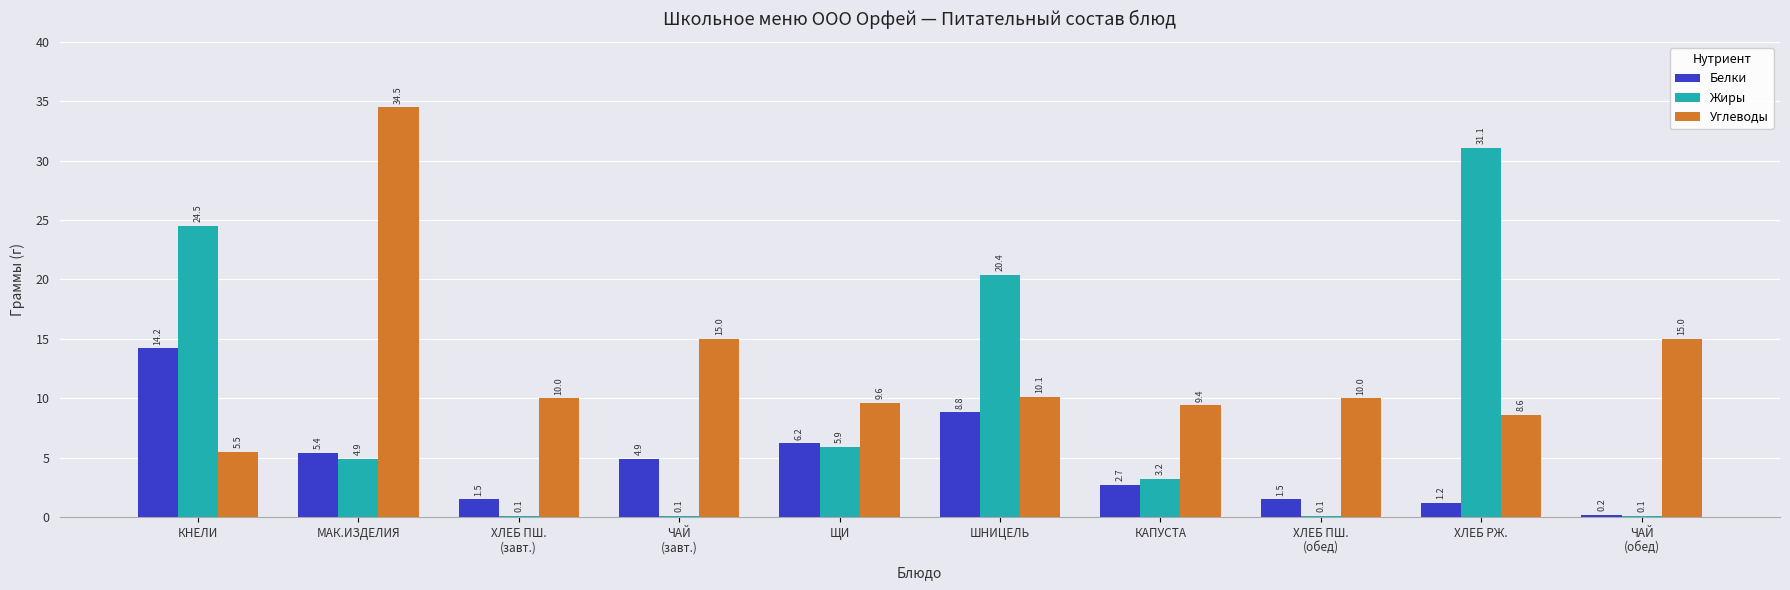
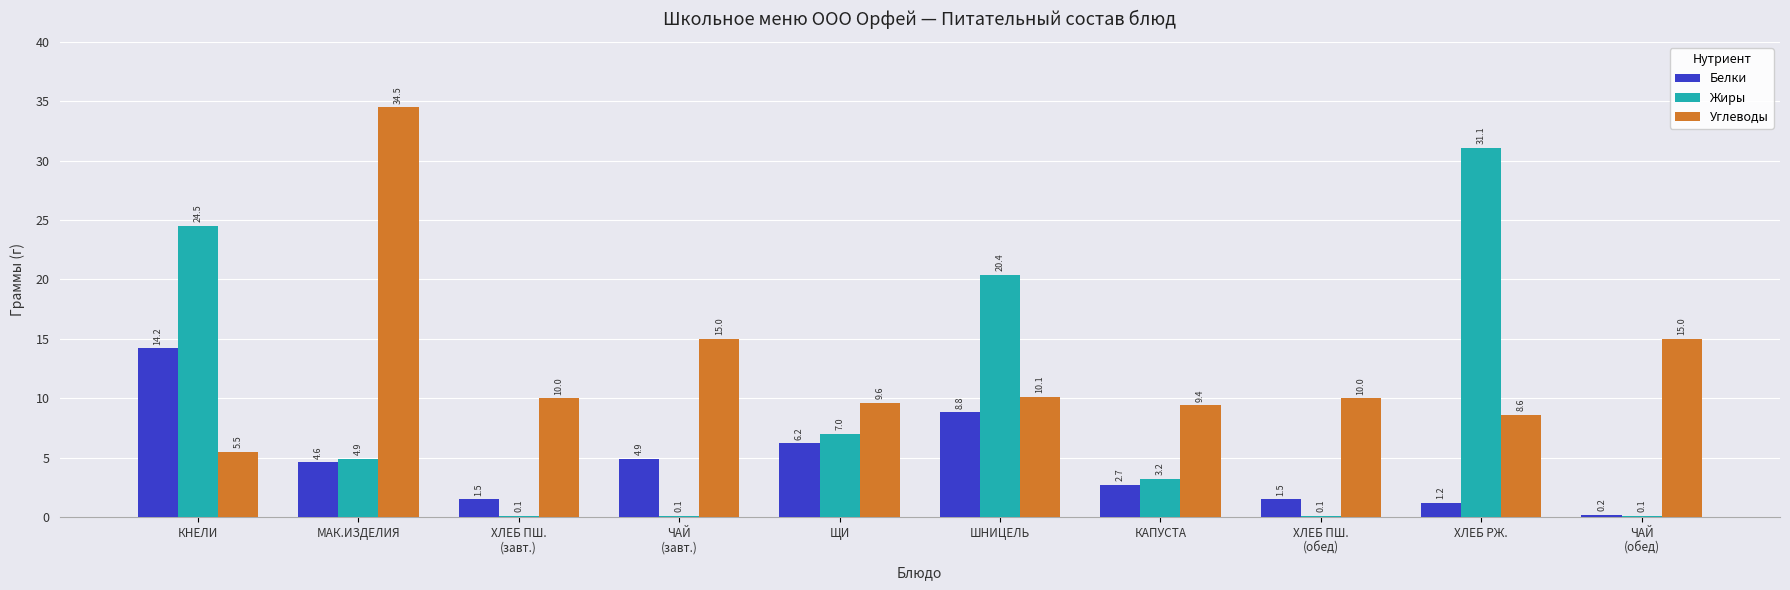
  {
    "Белки": {
      "КНЕЛИ": 14.2,
-     "МАК.ИЗДЕЛИЯ": 5.4,
+     "МАК.ИЗДЕЛИЯ": 4.6,
      "ХЛЕБ ПШ. (завт.)": 1.5,
      "ЧАЙ (завт.)": 4.9,
      "ЩИ": 6.2,
      "ШНИЦЕЛЬ": 8.8,
      "КАПУСТА": 2.7,
      "ХЛЕБ ПШ. (обед)": 1.5,
      "ХЛЕБ РЖ.": 1.2,
      "ЧАЙ (обед)": 0.2
    },
    "Жиры": {
      "КНЕЛИ": 24.5,
      "МАК.ИЗДЕЛИЯ": 4.9,
      "ХЛЕБ ПШ. (завт.)": 0.1,
      "ЧАЙ (завт.)": 0.1,
-     "ЩИ": 5.9,
+     "ЩИ": 7.0,
      "ШНИЦЕЛЬ": 20.4,
      "КАПУСТА": 3.2,
      "ХЛЕБ ПШ. (обед)": 0.1,
      "ХЛЕБ РЖ.": 31.1,
      "ЧАЙ (обед)": 0.1
    },
    "Углеводы": {
      "КНЕЛИ": 5.5,
      "МАК.ИЗДЕЛИЯ": 34.5,
      "ХЛЕБ ПШ. (завт.)": 10.0,
      "ЧАЙ (завт.)": 15.0,
      "ЩИ": 9.6,
      "ШНИЦЕЛЬ": 10.1,
      "КАПУСТА": 9.4,
      "ХЛЕБ ПШ. (обед)": 10.0,
      "ХЛЕБ РЖ.": 8.6,
      "ЧАЙ (обед)": 15.0
    }
  }
